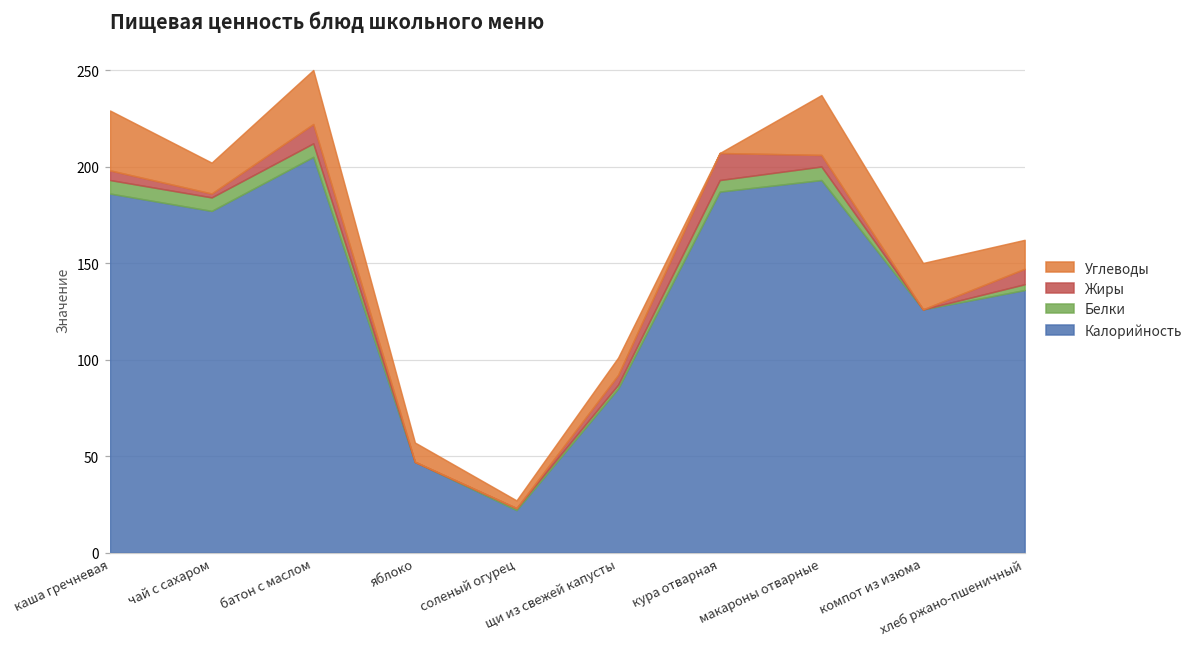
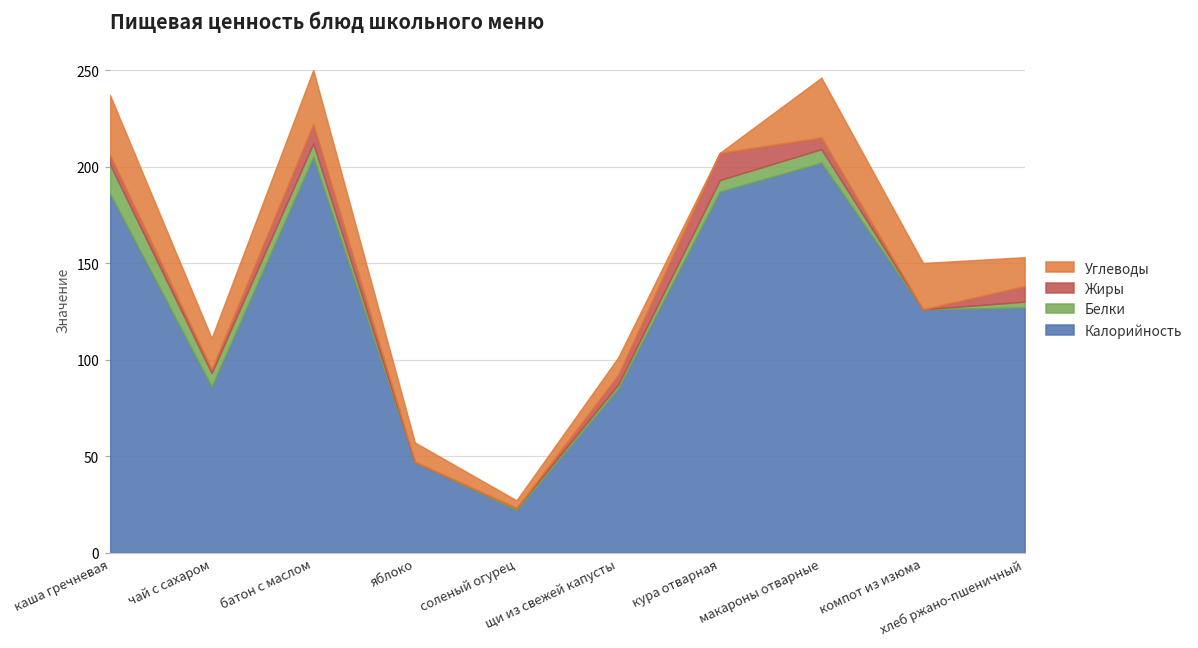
  {
    "Калорийность": {
      "каша гречневая": 186,
-     "чай с сахаром": 177,
+     "чай с сахаром": 86,
      "батон с маслом": 205,
      "щи из свежей капусты": 85,
      "кура отварная": 187,
-     "макароны отварные": 193,
-     "хлеб ржано-пшеничный": 136
+     "макароны отварные": 202,
+     "хлеб ржано-пшеничный": 127
    },
    "Белки": {
-     "каша гречневая": 7,
+     "каша гречневая": 15,
      "чай с сахаром": 7,
      "батон с маслом": 7,
      "щи из свежей капусты": 2,
      "кура отварная": 6,
      "макароны отварные": 7,
      "хлеб ржано-пшеничный": 3
    }
  }
